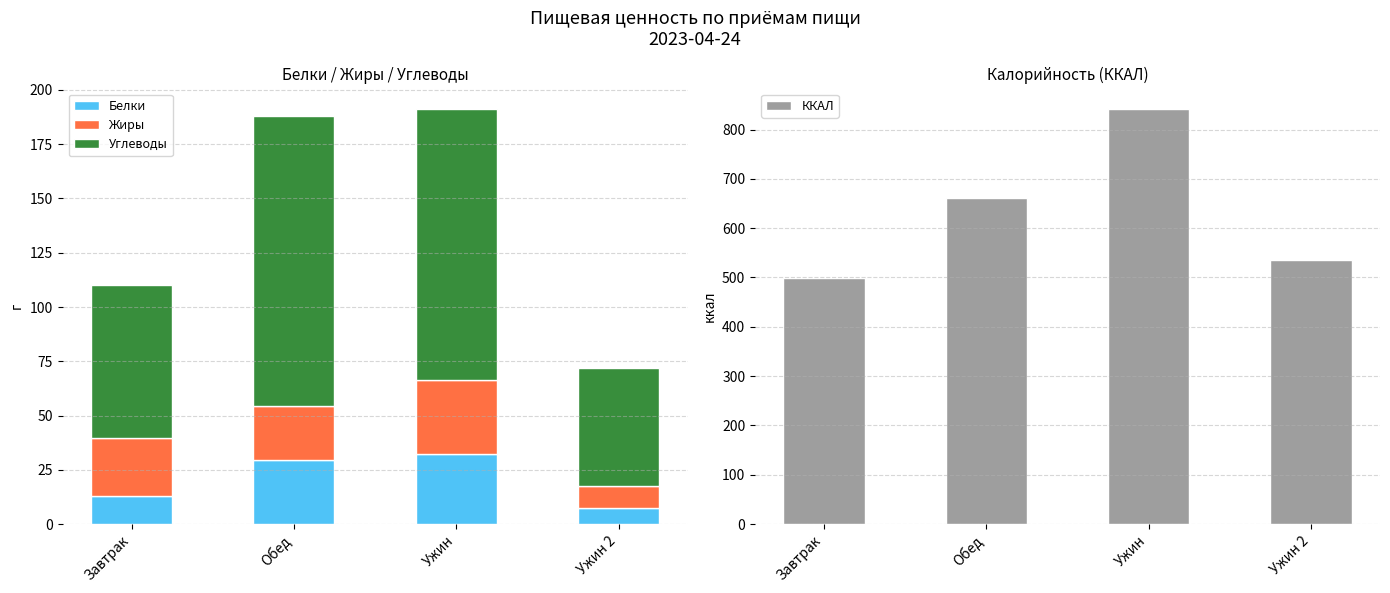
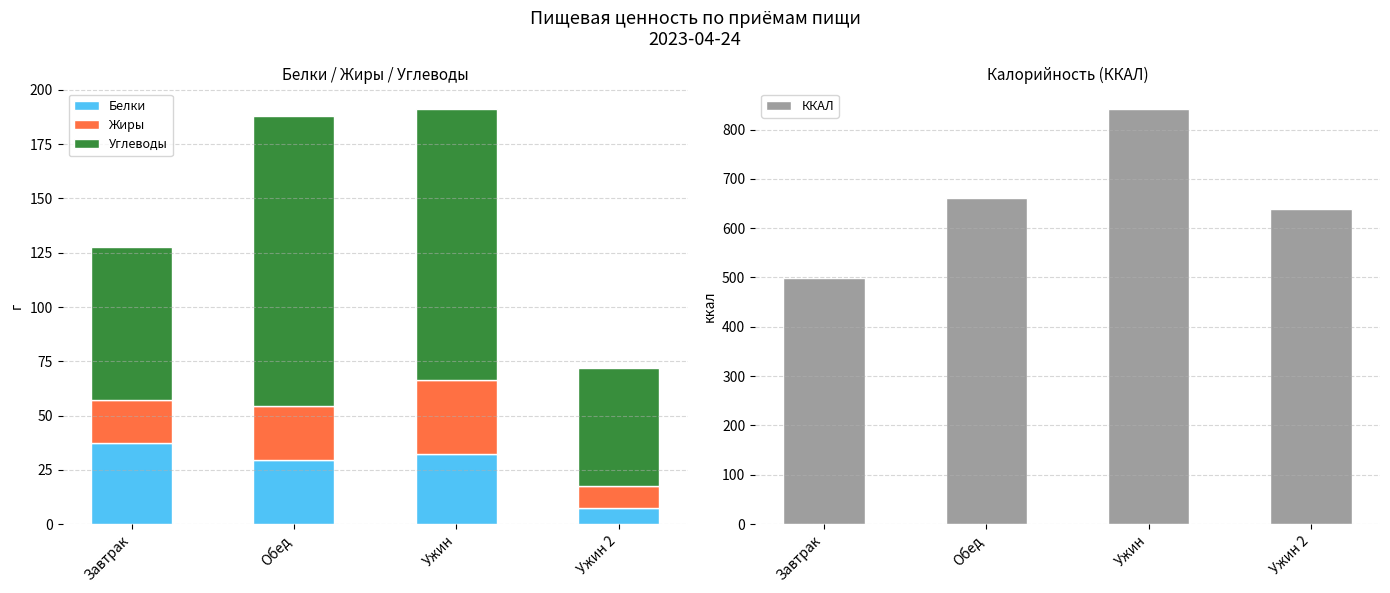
  {
    "Белки / Жиры / Углеводы": {
      "Белки": {
-       "Завтрак": 13,
+       "Завтрак": 37,
        "Обед": 30,
        "Ужин": 32,
        "Ужин 2": 7
      },
      "Жиры": {
-       "Завтрак": 27,
+       "Завтрак": 20,
        "Обед": 25,
        "Ужин": 34,
        "Ужин 2": 11
      },
      "Углеводы": {
        "Завтрак": 70,
        "Обед": 133,
        "Ужин": 125,
        "Ужин 2": 54
      }
    },
    "Калорийность (ККАЛ)": {
      "Завтрак": 500,
      "Обед": 660,
      "Ужин": 840,
-     "Ужин 2": 540
+     "Ужин 2": 640
    }
  }
